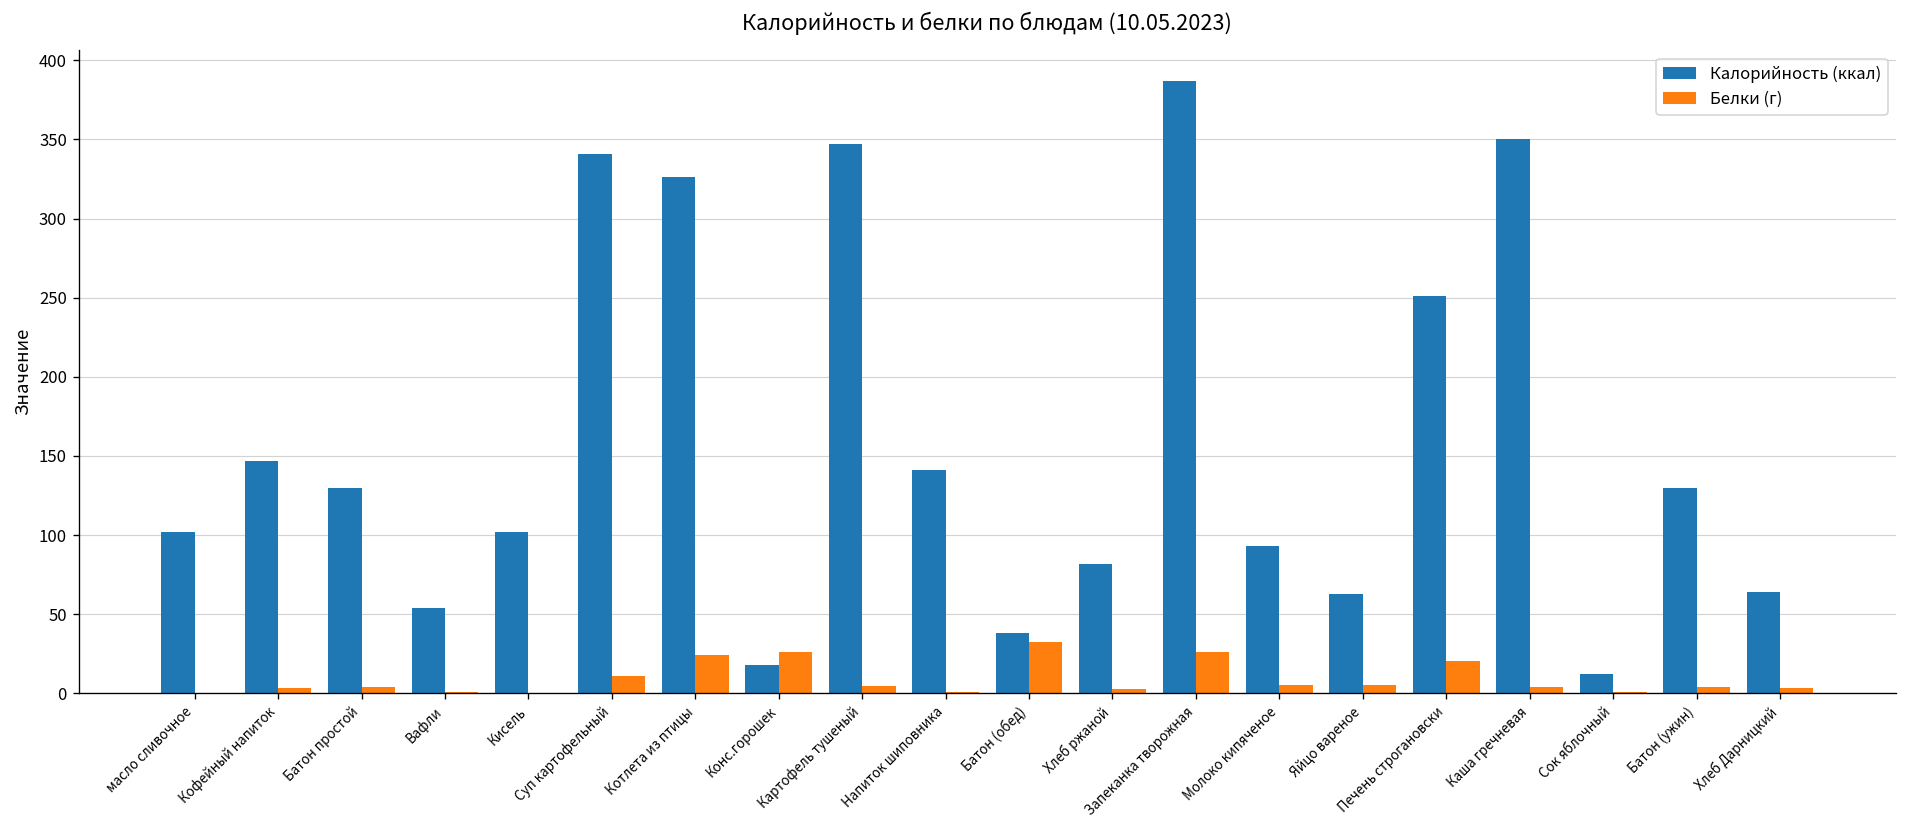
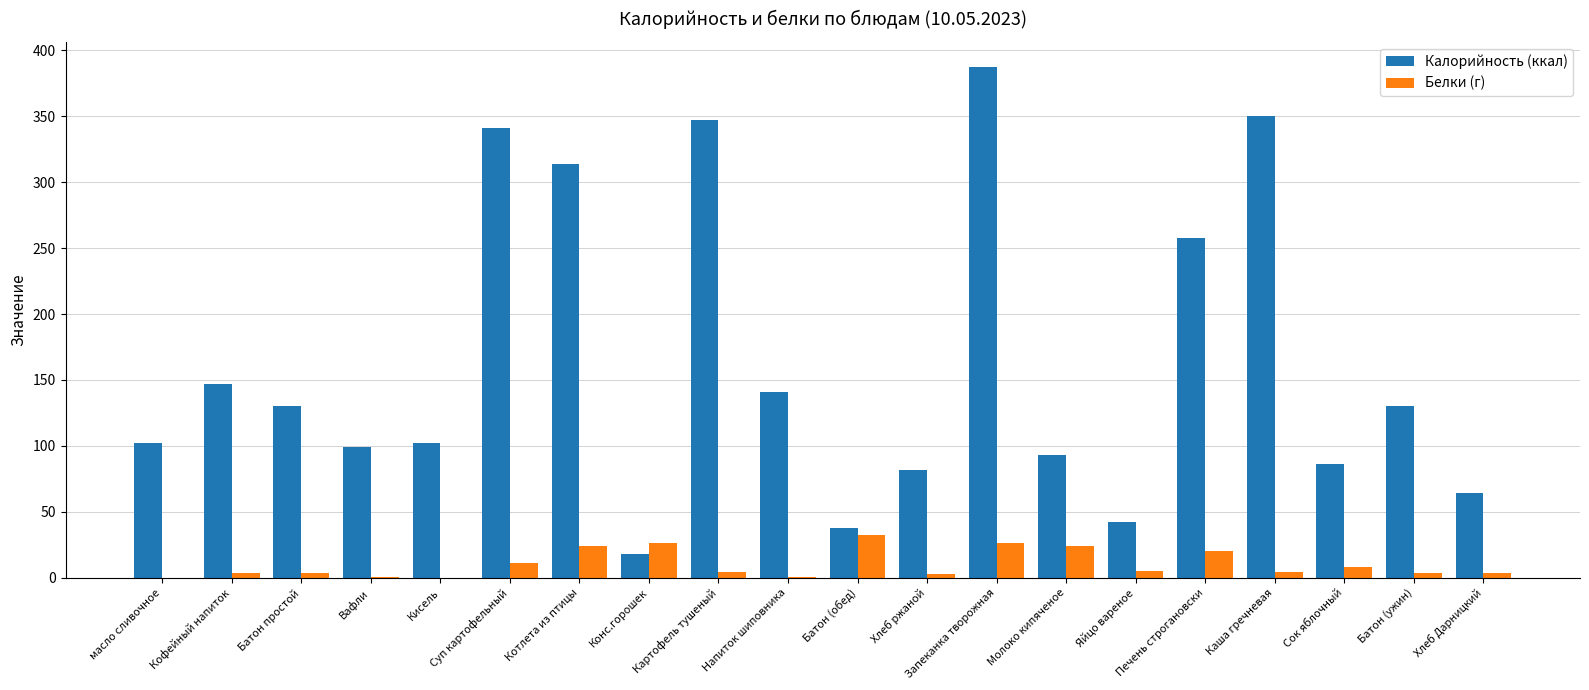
  {
    "Калорийность (ккал)": {
      "масло сливочное": 102,
      "Кофейный напиток": 147,
      "Батон простой": 130,
-     "Вафли": 54,
+     "Вафли": 99,
      "Кисель": 102,
      "Суп картофельный": 341,
-     "Котлета из птицы": 326,
+     "Котлета из птицы": 314,
      "Конс.горошек": 18,
      "Картофель тушеный": 347,
      "Напиток шиповника": 141,
      "Батон (обед)": 38,
      "Хлеб ржаной": 82,
      "Запеканка творожная": 387,
      "Молоко кипяченое": 93,
-     "Яйцо вареное": 63,
-     "Печень строгановски": 251,
+     "Яйцо вареное": 42,
+     "Печень строгановски": 258,
      "Каша гречневая": 350,
-     "Сок яблочный": 12,
+     "Сок яблочный": 86,
      "Батон (ужин)": 130,
      "Хлеб Дарницкий": 64
    },
    "Белки (г)": {
      "Кофейный напиток": 3,
      "Батон простой": 4,
      "Кисель": 0,
      "Суп картофельный": 11,
      "Котлета из птицы": 24,
      "Конс.горошек": 26,
      "Картофель тушеный": 5,
      "Батон (обед)": 32,
      "Хлеб ржаной": 3,
      "Запеканка творожная": 26,
-     "Молоко кипяченое": 5,
+     "Молоко кипяченое": 24,
      "Яйцо вареное": 5,
      "Печень строгановски": 21,
      "Каша гречневая": 4,
-     "Сок яблочный": 1,
+     "Сок яблочный": 8,
      "Батон (ужин)": 4,
      "Хлеб Дарницкий": 3
    }
  }
